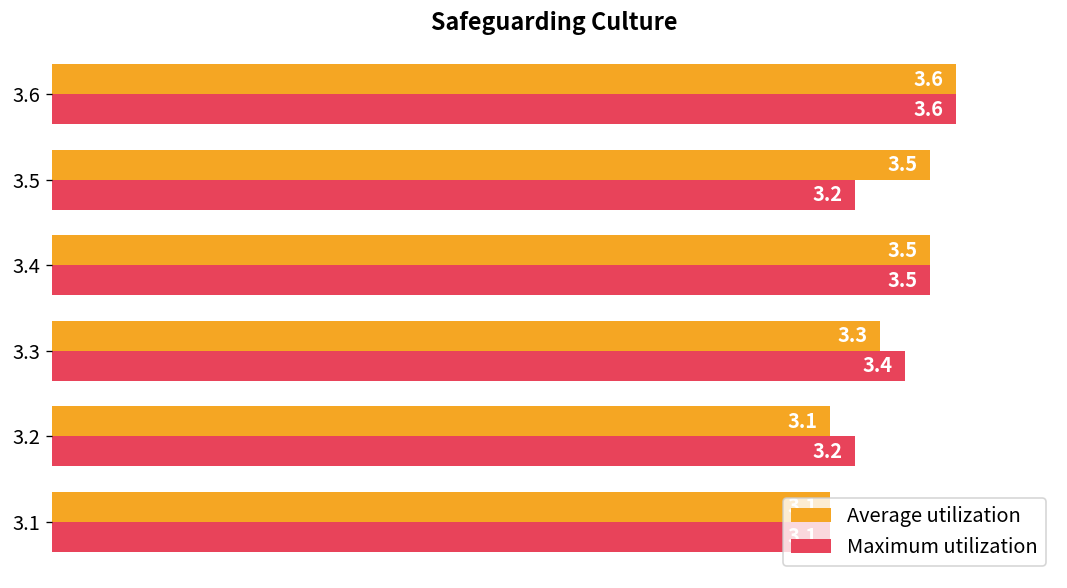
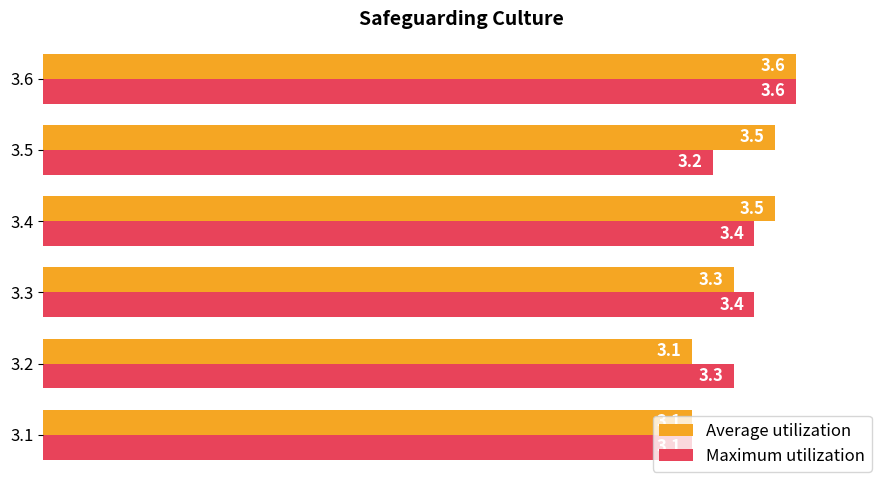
  {
    "Average utilization": {
      "3.6": 3.6,
      "3.5": 3.5,
      "3.4": 3.5,
      "3.3": 3.3,
      "3.2": 3.1
    },
    "Maximum utilization": {
      "3.6": 3.6,
      "3.5": 3.2,
-     "3.4": 3.5,
+     "3.4": 3.4,
      "3.3": 3.4,
-     "3.2": 3.2
+     "3.2": 3.3
    }
  }
